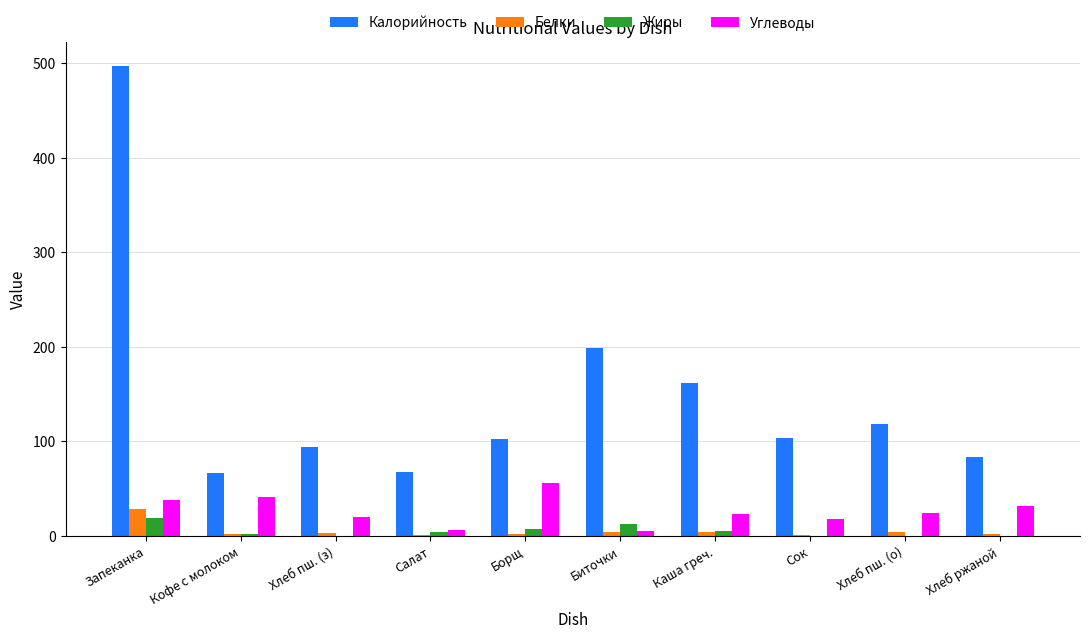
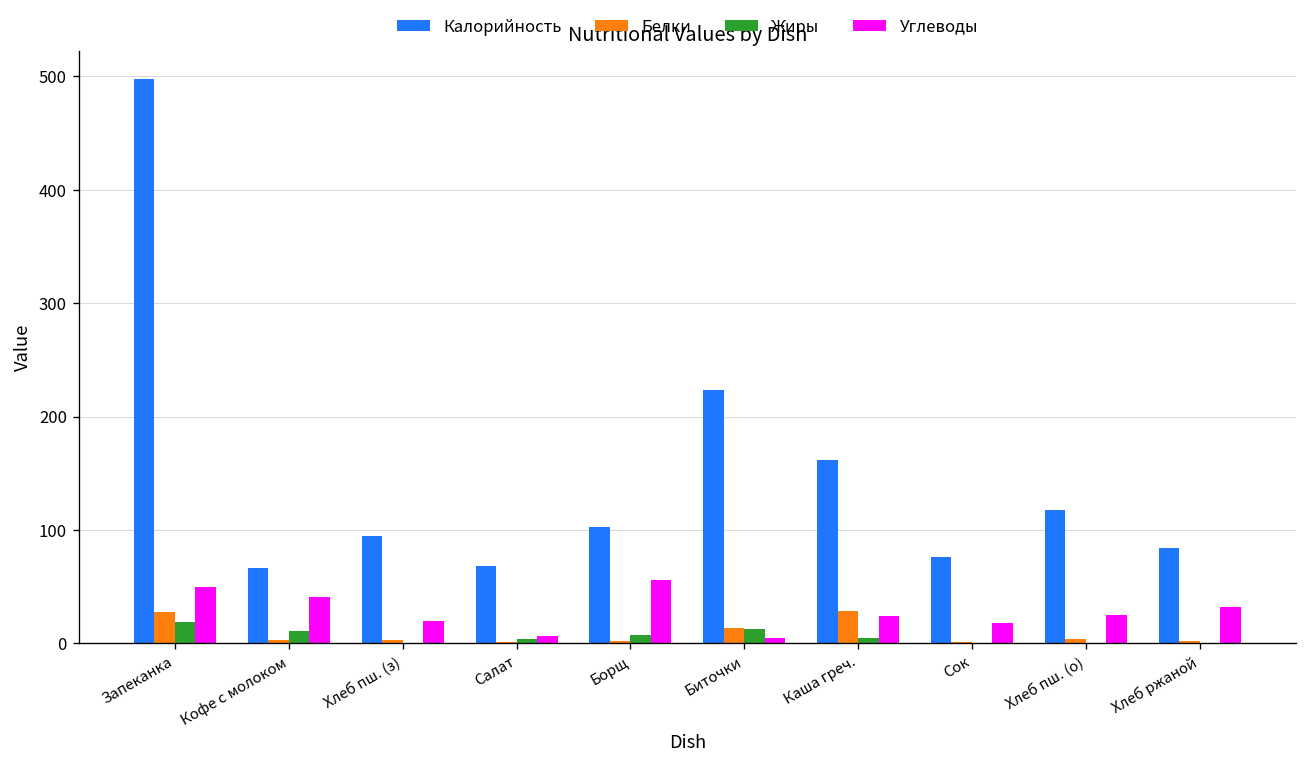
  {
    "Калорийность": {
      "Запеканка": 500,
      "Кофе с молоком": 70,
      "Хлеб пш. (з)": 90,
      "Салат": 70,
      "Борщ": 100,
-     "Биточки": 200,
+     "Биточки": 220,
      "Каша греч.": 160,
-     "Сок": 100,
+     "Сок": 80,
      "Хлеб пш. (о)": 120,
      "Хлеб ржаной": 80
    },
    "Белки": {
      "Запеканка": 30,
      "Хлеб пш. (з)": 0,
-     "Биточки": 0,
-     "Каша греч.": 0,
+     "Биточки": 10,
+     "Каша греч.": 30,
      "Хлеб пш. (о)": 0
    },
    "Жиры": {
      "Запеканка": 20,
-     "Кофе с молоком": 0,
+     "Кофе с молоком": 10,
      "Салат": 0,
      "Борщ": 10,
      "Биточки": 10,
      "Каша греч.": 10,
      "Сок": 0
    },
    "Углеводы": {
-     "Запеканка": 40,
+     "Запеканка": 50,
      "Кофе с молоком": 40,
      "Хлеб пш. (з)": 20,
      "Салат": 10,
      "Борщ": 60,
      "Биточки": 0,
      "Каша греч.": 20,
      "Сок": 20,
      "Хлеб пш. (о)": 20,
      "Хлеб ржаной": 30
    }
  }
